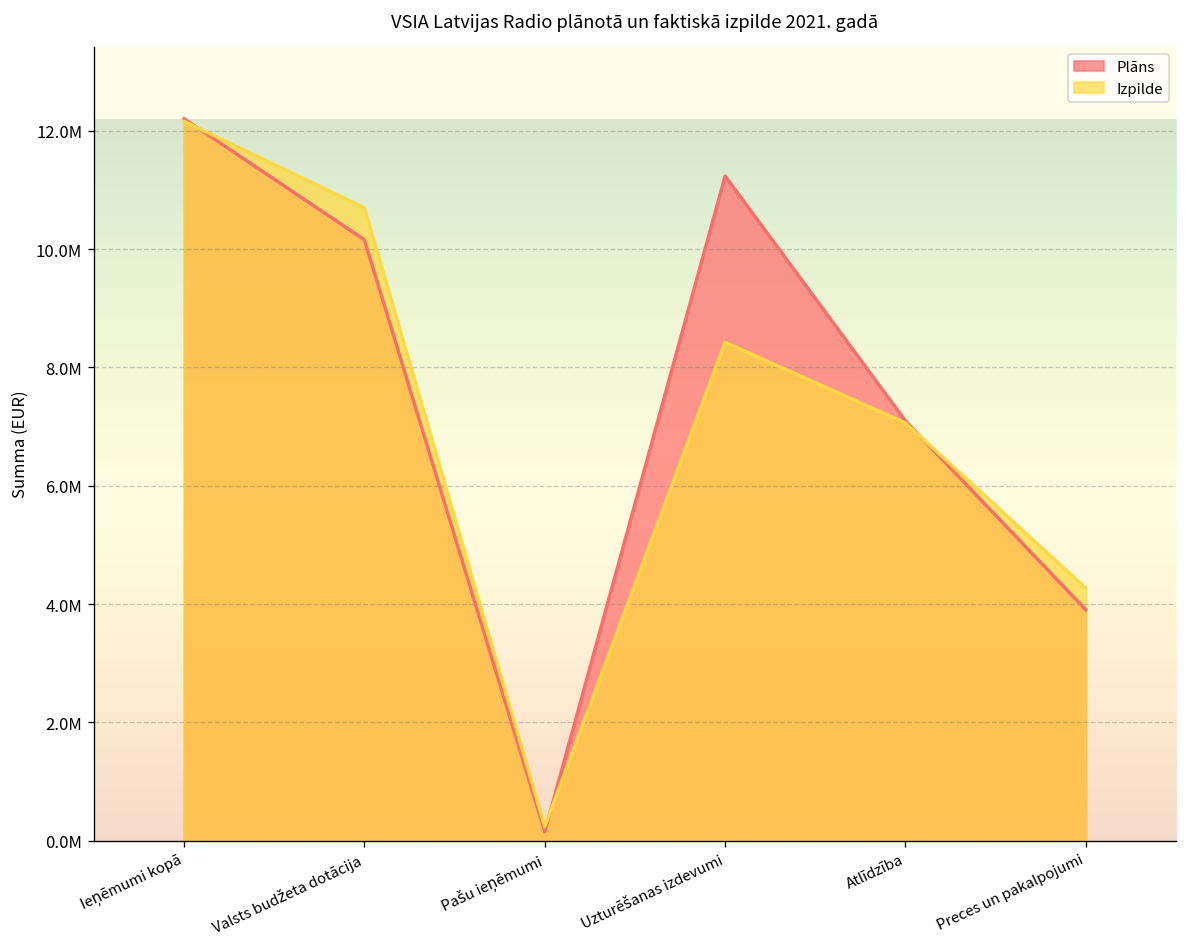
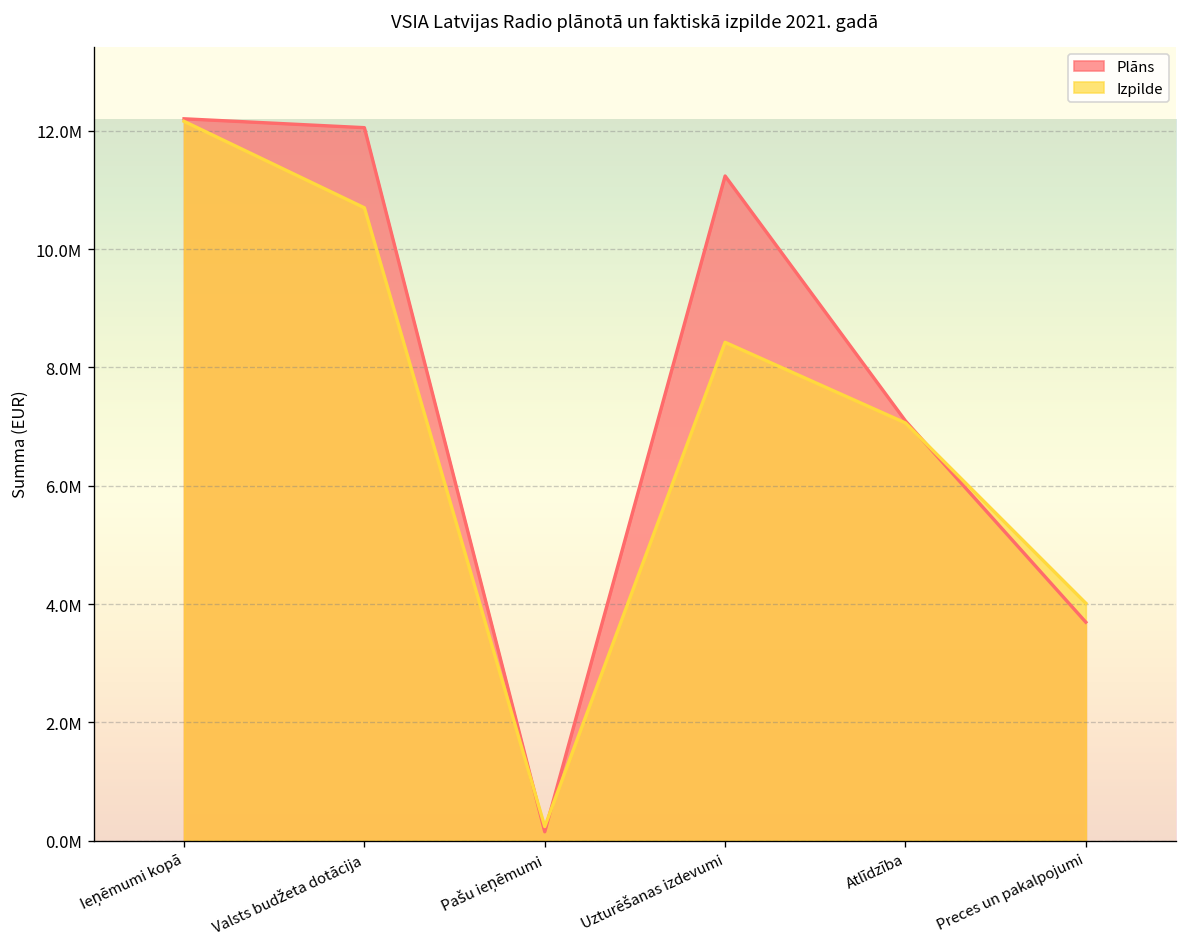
  {
    "Plāns": {
-     "Valsts budžeta dotācija": 10200000,
+     "Valsts budžeta dotācija": 12100000,
      "Pašu ieņēmumi": 200000,
      "Uzturēšanas izdevumi": 11200000,
-     "Preces un pakalpojumi": 3900000
+     "Preces un pakalpojumi": 3700000
    },
    "Izpilde": {
      "Valsts budžeta dotācija": 10700000,
      "Pašu ieņēmumi": 200000,
      "Uzturēšanas izdevumi": 8400000,
-     "Preces un pakalpojumi": 4300000
+     "Preces un pakalpojumi": 4000000
    }
  }
